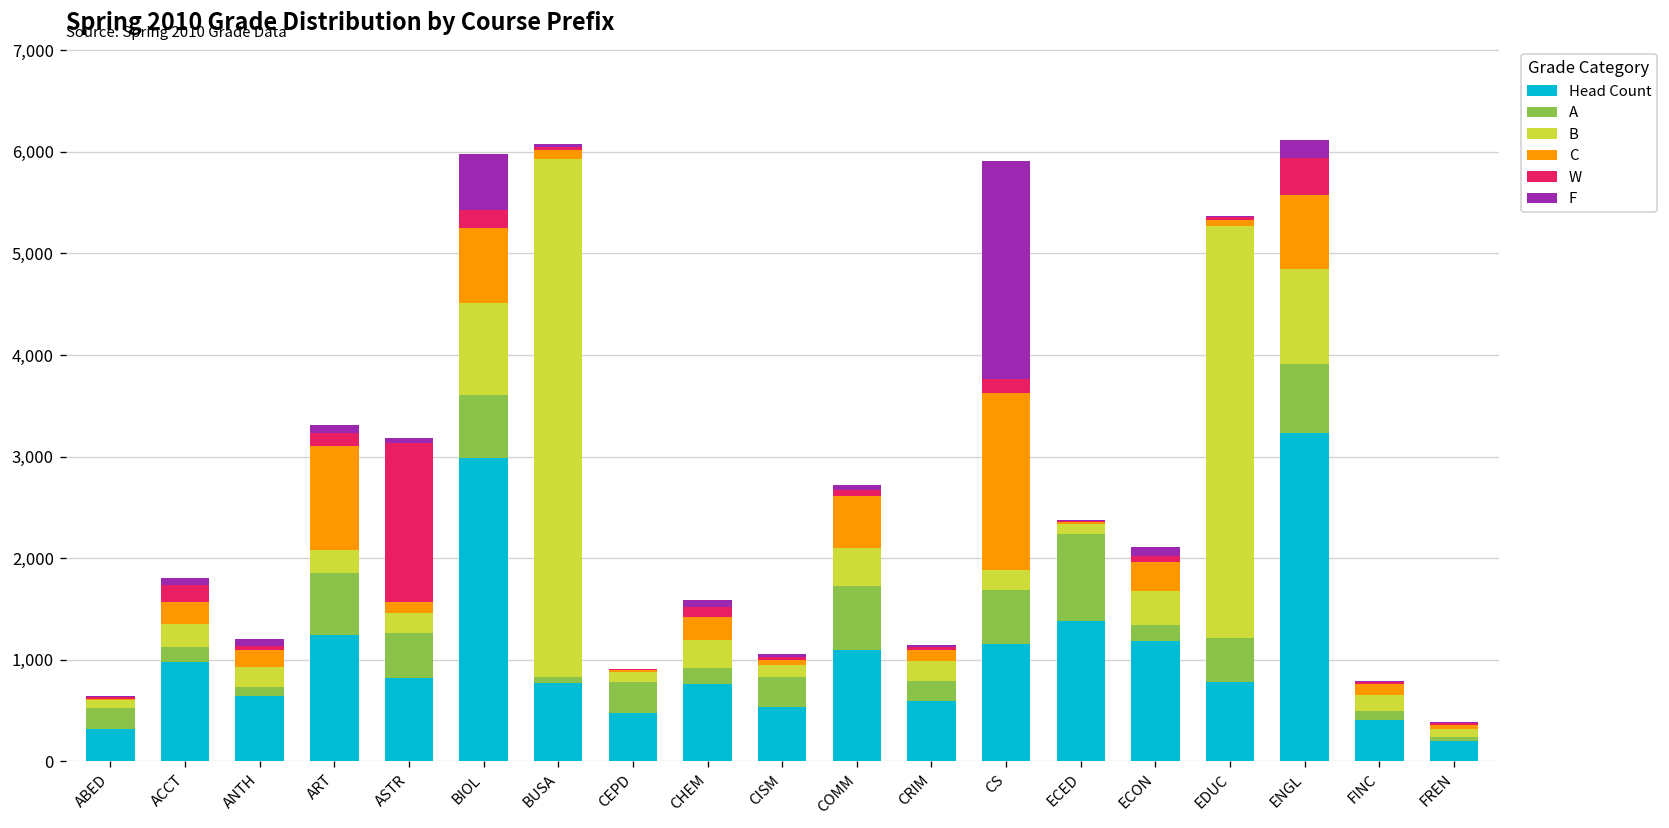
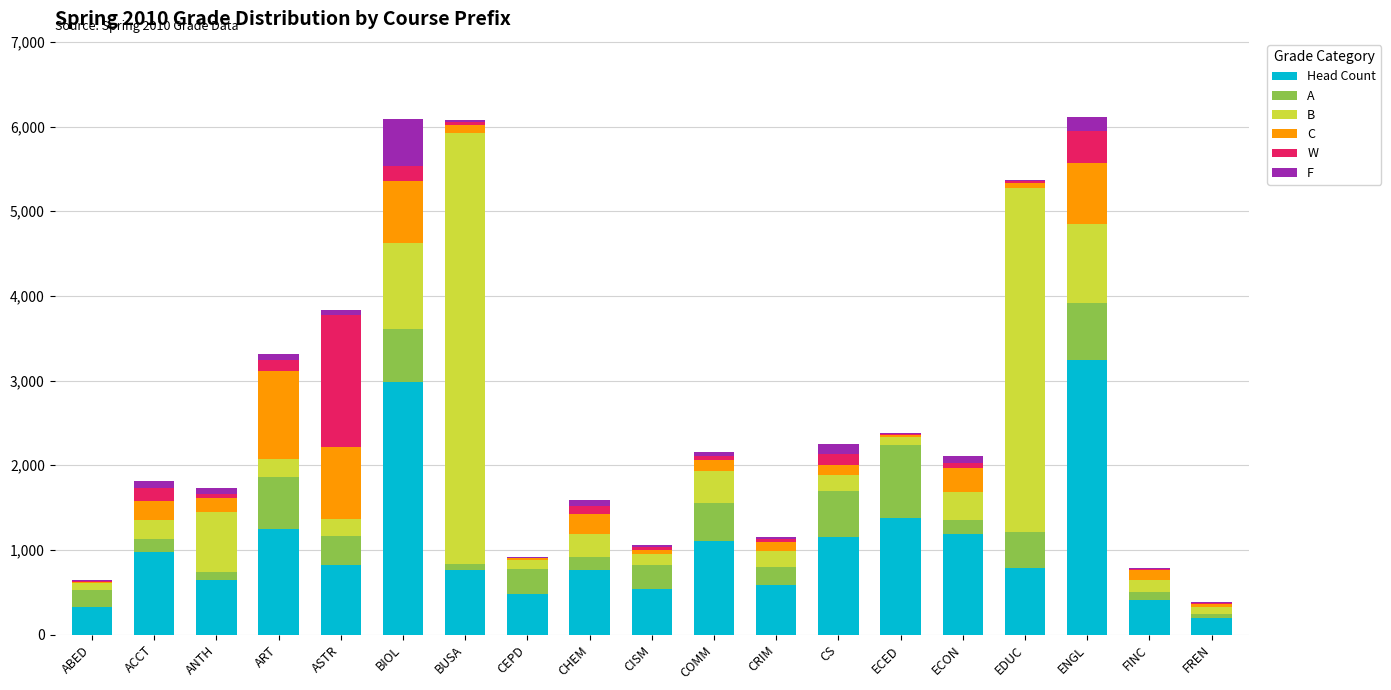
  {
    "Head Count": {
      "ABED": "300",
      "ACCT": "1,000",
      "ANTH": "600",
      "ART": "1,200",
      "ASTR": "800",
      "BIOL": "3,000",
      "BUSA": "800",
      "CEPD": "500",
      "CHEM": "800",
      "CISM": "500",
      "COMM": "1,100",
      "CRIM": "600",
      "CS": "1,200",
      "ECED": "1,400",
      "ECON": "1,200",
      "EDUC": "800",
      "ENGL": "3,200",
      "FINC": "400",
      "FREN": "200"
    },
    "A": {
      "ABED": "200",
      "ACCT": "100",
      "ANTH": "100",
      "ART": "600",
-     "ASTR": "400",
+     "ASTR": "300",
      "BIOL": "600",
      "BUSA": "100",
      "CEPD": "300",
      "CHEM": "200",
      "CISM": "300",
-     "COMM": "600",
+     "COMM": "500",
      "CRIM": "200",
      "CS": "500",
      "ECED": "900",
      "ECON": "200",
      "EDUC": "400",
      "ENGL": "700",
      "FINC": "100",
      "FREN": "0"
    },
    "B": {
      "ABED": "100",
      "ACCT": "200",
-     "ANTH": "200",
+     "ANTH": "700",
      "ART": "200",
      "ASTR": "200",
-     "BIOL": "900",
+     "BIOL": "1,000",
      "BUSA": "5,100",
      "CEPD": "100",
      "CHEM": "300",
      "CISM": "100",
      "COMM": "400",
      "CRIM": "200",
      "CS": "200",
      "ECED": "100",
      "ECON": "300",
      "EDUC": "4,100",
      "ENGL": "900",
      "FINC": "200",
      "FREN": "100"
    },
    "C": {
      "ACCT": "200",
      "ANTH": "200",
      "ART": "1,000",
-     "ASTR": "100",
+     "ASTR": "900",
      "BIOL": "700",
      "BUSA": "100",
      "CHEM": "200",
      "CISM": "100",
-     "COMM": "500",
+     "COMM": "100",
      "CRIM": "100",
-     "CS": "1,700",
+     "CS": "100",
      "ECON": "300",
      "EDUC": "100",
      "ENGL": "700",
      "FINC": "100",
      "FREN": "0"
    },
    "W": {
      "ACCT": "200",
      "ANTH": "0",
      "ART": "100",
      "ASTR": "1,600",
      "BIOL": "200",
      "BUSA": "0",
      "CHEM": "100",
      "COMM": "100",
      "CRIM": "0",
      "CS": "100",
      "ECON": "100",
      "ENGL": "400"
    },
    "F": {
      "ACCT": "100",
      "ANTH": "100",
      "ART": "100",
      "ASTR": "100",
      "BIOL": "600",
      "CHEM": "100",
      "COMM": "0",
-     "CS": "2,100",
+     "CS": "100",
      "ECON": "100",
      "ENGL": "200"
    }
  }
